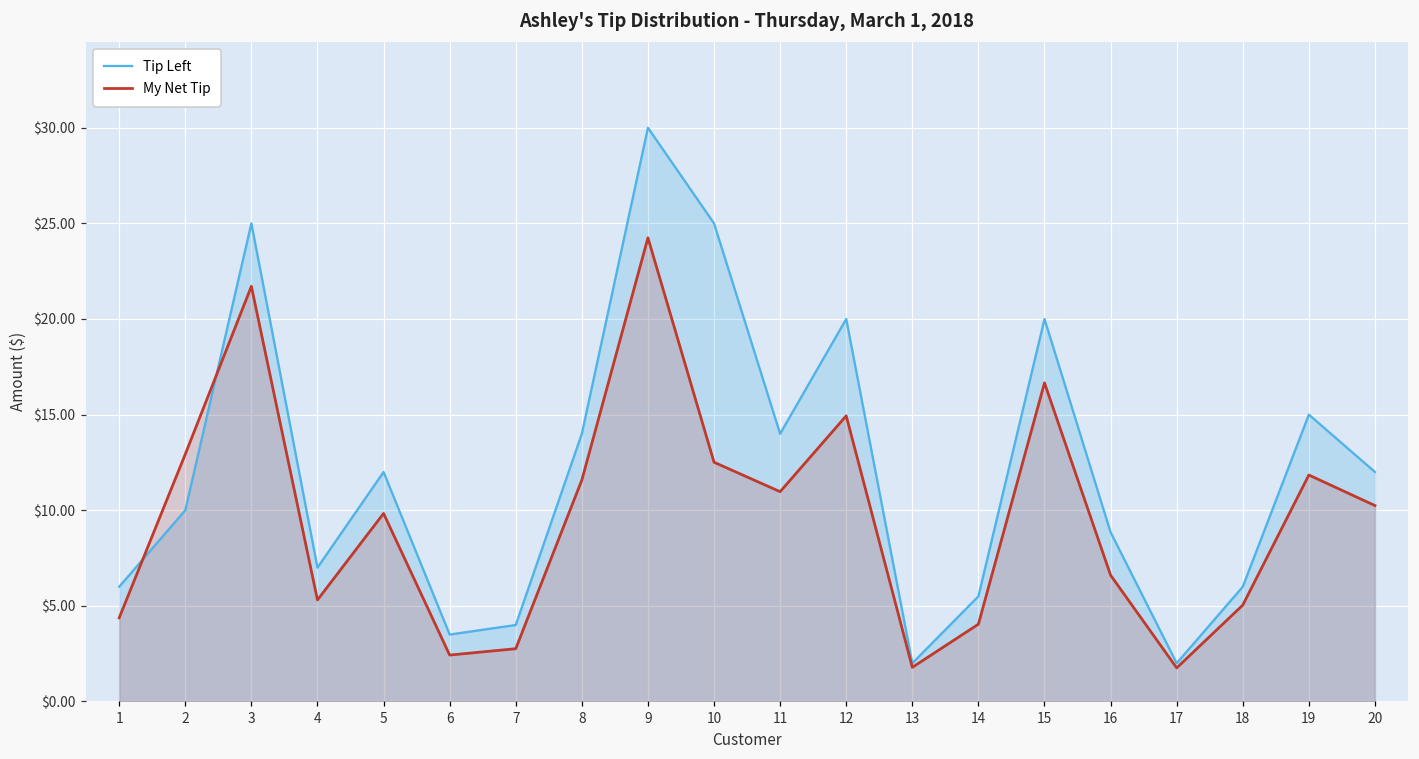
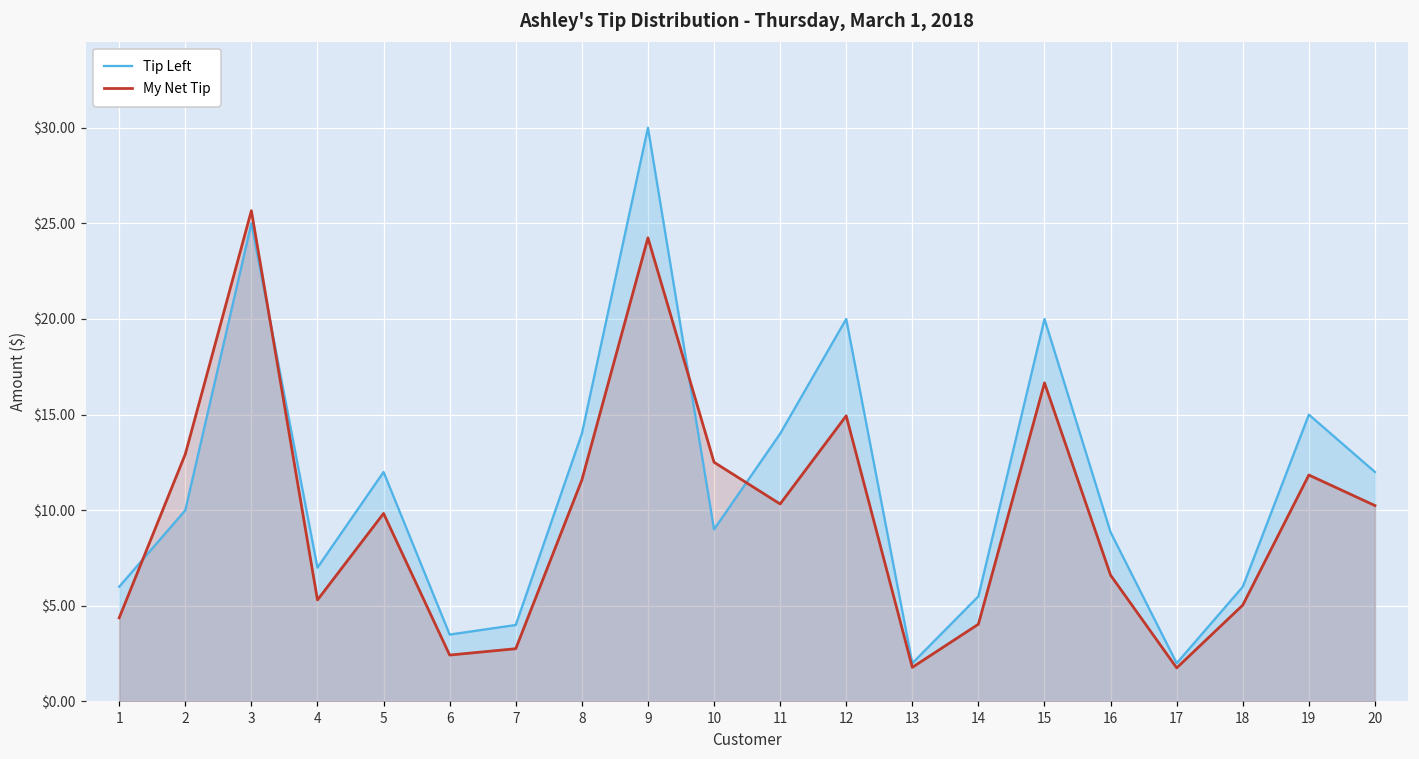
  {
    "Tip Left": {
      "1": "$6",
      "2": "$10",
      "3": "$25",
      "4": "$7",
      "5": "$12",
      "6": "$3.5",
      "7": "$4",
      "8": "$14",
      "9": "$30",
-     "10": "$25",
+     "10": "$9",
      "11": "$14",
      "12": "$20",
      "13": "$2",
      "14": "$5.5",
      "15": "$20",
      "16": "$8.9",
      "17": "$2",
      "18": "$6",
      "19": "$15",
      "20": "$12"
    },
    "My Net Tip": {
      "1": "$4.4",
      "2": "$12.9",
-     "3": "$21.7",
+     "3": "$25.7",
      "4": "$5.3",
      "5": "$9.8",
      "6": "$2.4",
      "7": "$2.8",
      "8": "$11.6",
      "9": "$24.2",
      "10": "$12.5",
-     "11": "$11.0",
+     "11": "$10.3",
      "12": "$14.9",
      "13": "$1.8",
      "14": "$4.0",
      "15": "$16.7",
      "16": "$6.6",
      "17": "$1.8",
      "18": "$5.0",
      "19": "$11.8",
      "20": "$10.2"
    }
  }
